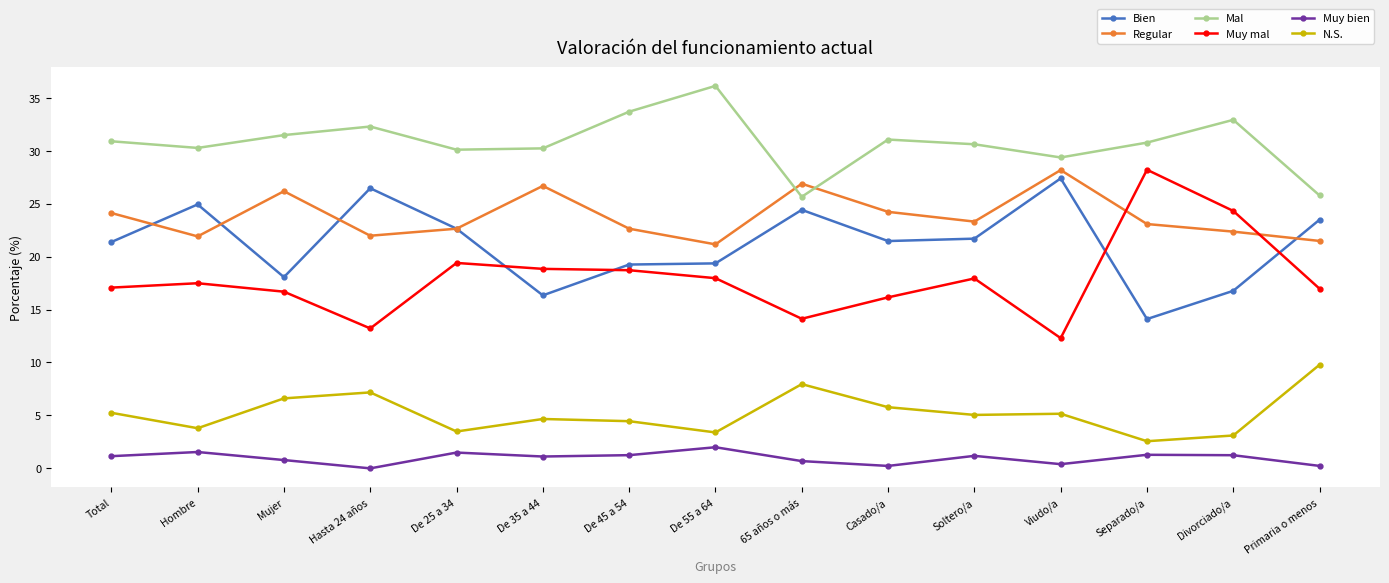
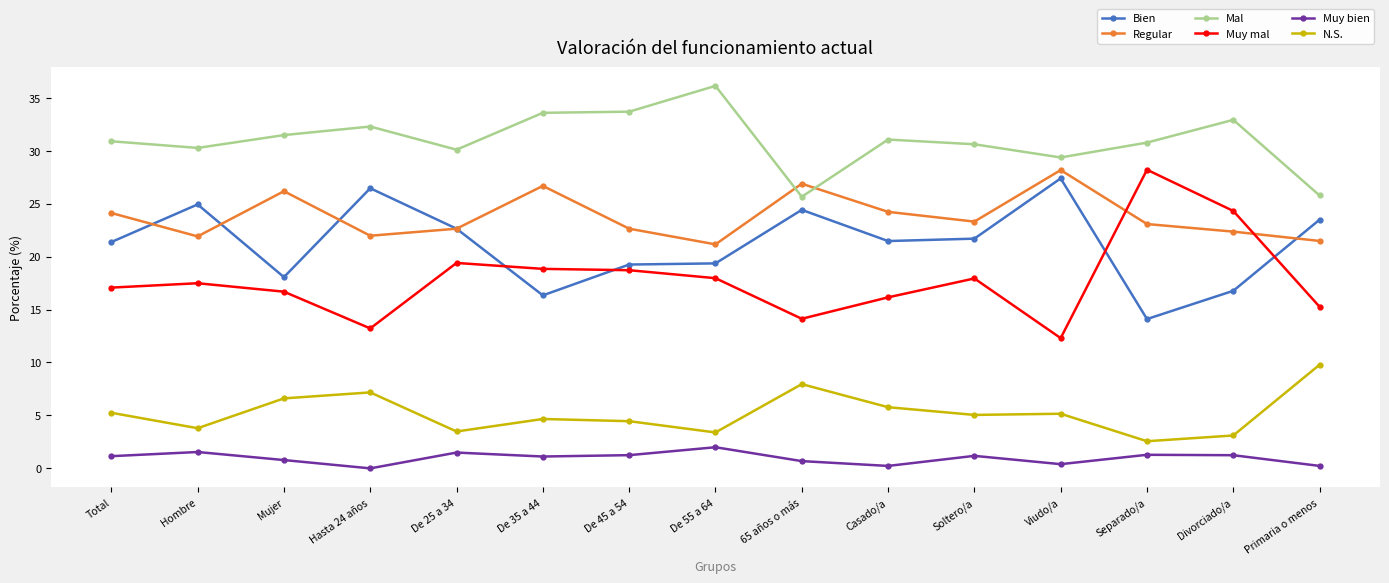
  {
    "Bien": {
      "Total": 21.4,
      "Hombre": 24.9,
      "Mujer": 18.1,
      "Hasta 24 años": 26.5,
      "De 35 a 44": 16.3,
      "De 45 a 54": 19.3,
      "De 55 a 64": 19.4,
      "65 años o más": 24.4,
      "Casado/a": 21.5,
      "Soltero/a": 21.7,
      "Viudo/a": 27.4,
      "Separado/a": 14.1,
      "Divorciado/a": 16.8,
      "Primaria o menos": 23.5
    },
    "Regular": {
      "Total": 24.1,
      "Hombre": 21.9,
      "Mujer": 26.2,
      "Hasta 24 años": 22.0,
      "De 35 a 44": 26.7,
      "De 45 a 54": 22.6,
      "De 55 a 64": 21.2,
      "65 años o más": 26.9,
      "Casado/a": 24.2,
      "Soltero/a": 23.3,
      "Viudo/a": 28.2,
      "Separado/a": 23.1,
      "Divorciado/a": 22.4,
      "Primaria o menos": 21.5
    },
    "Mal": {
      "Total": 30.9,
      "Hombre": 30.3,
      "Mujer": 31.5,
      "Hasta 24 años": 32.3,
      "De 25 a 34": 30.1,
-     "De 35 a 44": 30.2,
+     "De 35 a 44": 33.6,
      "De 45 a 54": 33.7,
      "De 55 a 64": 36.1,
      "65 años o más": 25.7,
      "Casado/a": 31.1,
      "Soltero/a": 30.6,
      "Viudo/a": 29.4,
      "Separado/a": 30.8,
      "Divorciado/a": 32.9,
      "Primaria o menos": 25.8
    },
    "Muy mal": {
      "Total": 17.1,
      "Hombre": 17.5,
      "Mujer": 16.7,
      "Hasta 24 años": 13.2,
      "De 25 a 34": 19.4,
      "De 35 a 44": 18.8,
      "De 45 a 54": 18.7,
      "De 55 a 64": 18.0,
      "65 años o más": 14.1,
      "Casado/a": 16.2,
      "Soltero/a": 17.9,
      "Viudo/a": 12.3,
      "Separado/a": 28.2,
      "Divorciado/a": 24.3,
-     "Primaria o menos": 17.0
+     "Primaria o menos": 15.3
    },
    "Muy bien": {
      "Total": 1.2,
      "Hombre": 1.5,
      "Mujer": 0.8,
      "Hasta 24 años": 0.0,
      "De 25 a 34": 1.5,
      "De 35 a 44": 1.1,
      "De 45 a 54": 1.2,
      "De 55 a 64": 2.0,
      "65 años o más": 0.7,
      "Casado/a": 0.2,
      "Soltero/a": 1.2,
      "Viudo/a": 0.4,
      "Separado/a": 1.3,
      "Divorciado/a": 1.2,
      "Primaria o menos": 0.2
    },
    "N.S.": {
      "Total": 5.3,
      "Hombre": 3.8,
      "Mujer": 6.6,
      "Hasta 24 años": 7.2,
      "De 25 a 34": 3.5,
      "De 35 a 44": 4.7,
      "De 45 a 54": 4.5,
      "De 55 a 64": 3.4,
      "65 años o más": 8.0,
      "Casado/a": 5.8,
      "Soltero/a": 5.0,
      "Viudo/a": 5.2,
      "Separado/a": 2.6,
      "Divorciado/a": 3.1,
      "Primaria o menos": 9.8
    }
  }
